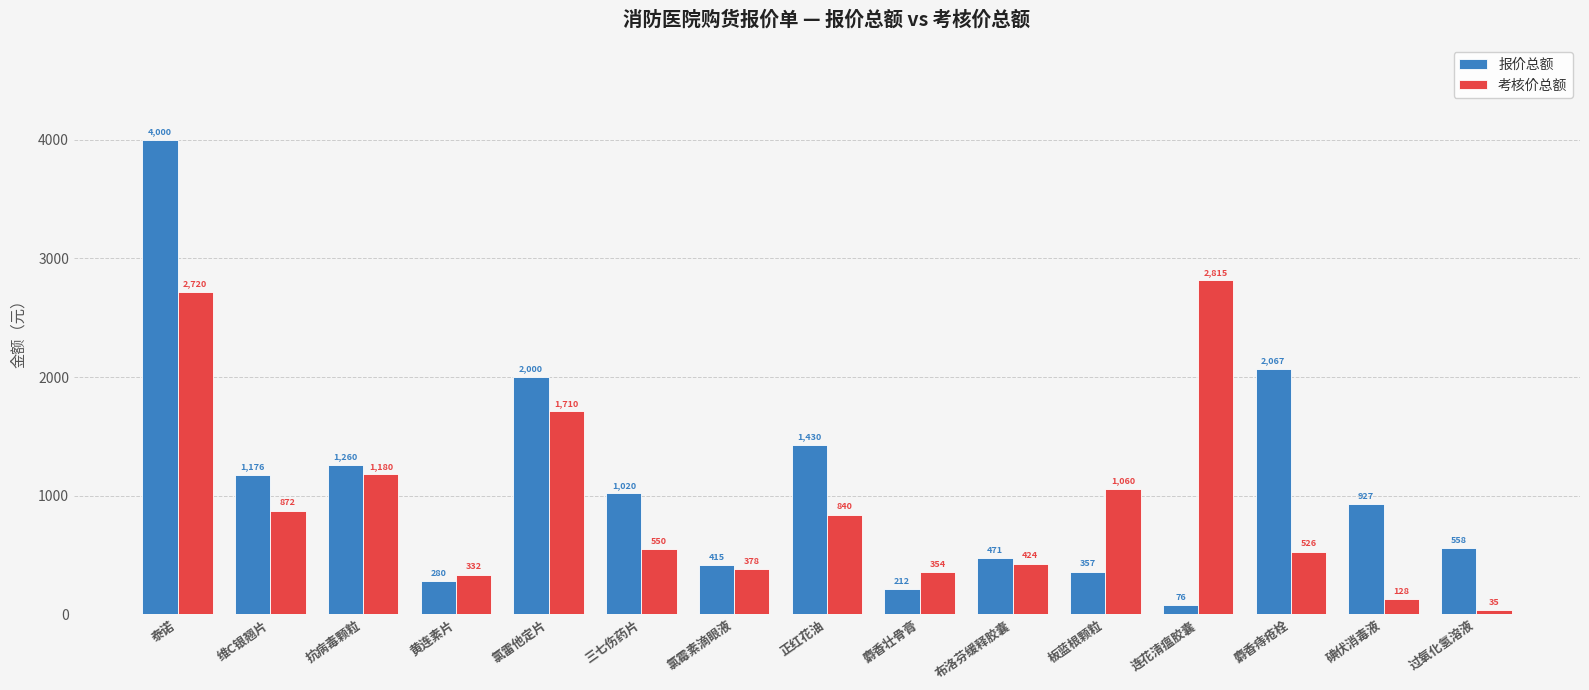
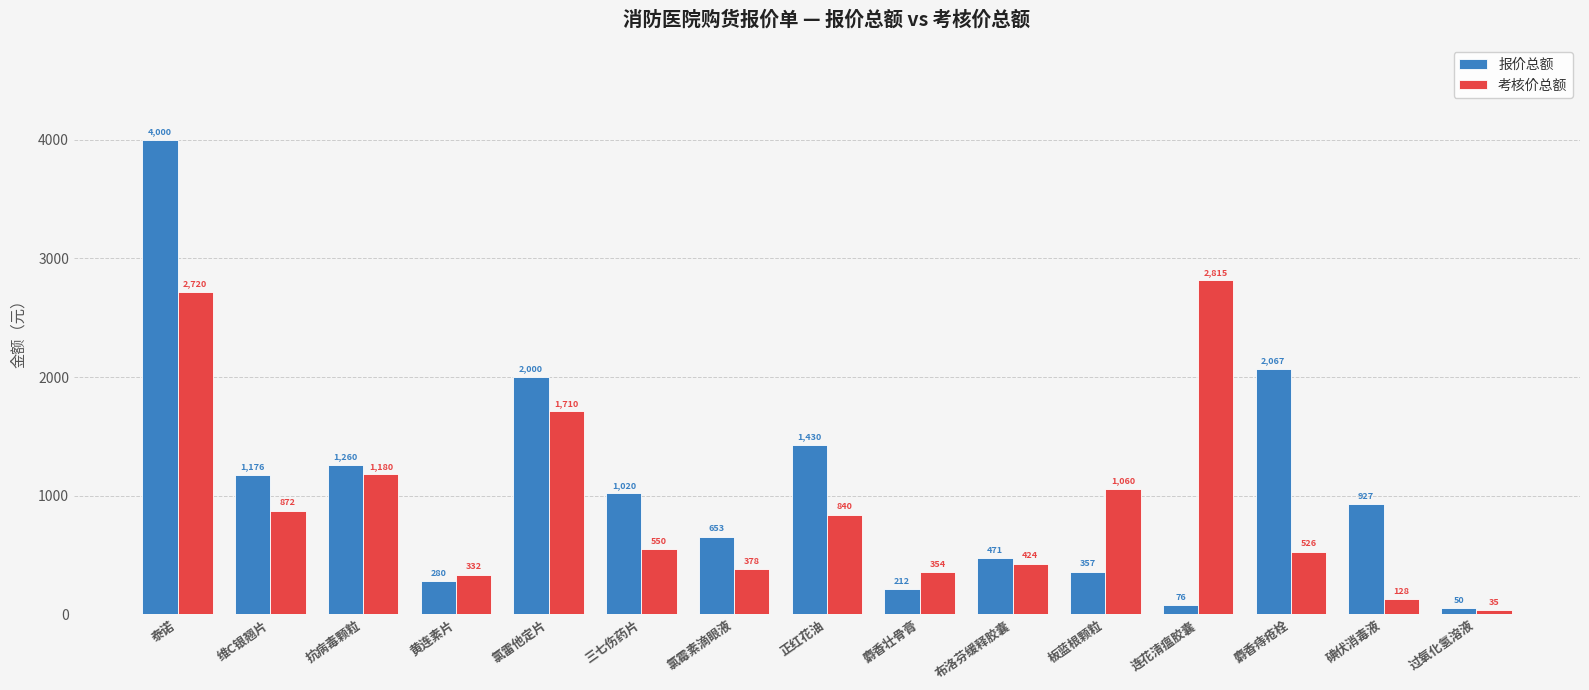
  {
    "报价总额": {
      "泰诺": "4,000",
      "维C银翘片": "1,176",
      "抗病毒颗粒": "1,260",
      "黄连素片": "280",
      "氯雷他定片": "2,000",
      "三七伤药片": "1,020",
-     "氯霉素滴眼液": "415",
+     "氯霉素滴眼液": "653",
      "正红花油": "1,430",
      "麝香壮骨膏": "212",
      "布洛芬缓释胶囊": "471",
      "板蓝根颗粒": "357",
      "连花清瘟胶囊": "76",
      "麝香痔疮栓": "2,067",
      "碘伏消毒液": "927",
-     "过氧化氢溶液": "558"
+     "过氧化氢溶液": "50"
    },
    "考核价总额": {
      "泰诺": "2,720",
      "维C银翘片": "872",
      "抗病毒颗粒": "1,180",
      "黄连素片": "332",
      "氯雷他定片": "1,710",
      "三七伤药片": "550",
      "氯霉素滴眼液": "378",
      "正红花油": "840",
      "麝香壮骨膏": "354",
      "布洛芬缓释胶囊": "424",
      "板蓝根颗粒": "1,060",
      "连花清瘟胶囊": "2,815",
      "麝香痔疮栓": "526",
      "碘伏消毒液": "128",
      "过氧化氢溶液": "35"
    }
  }
